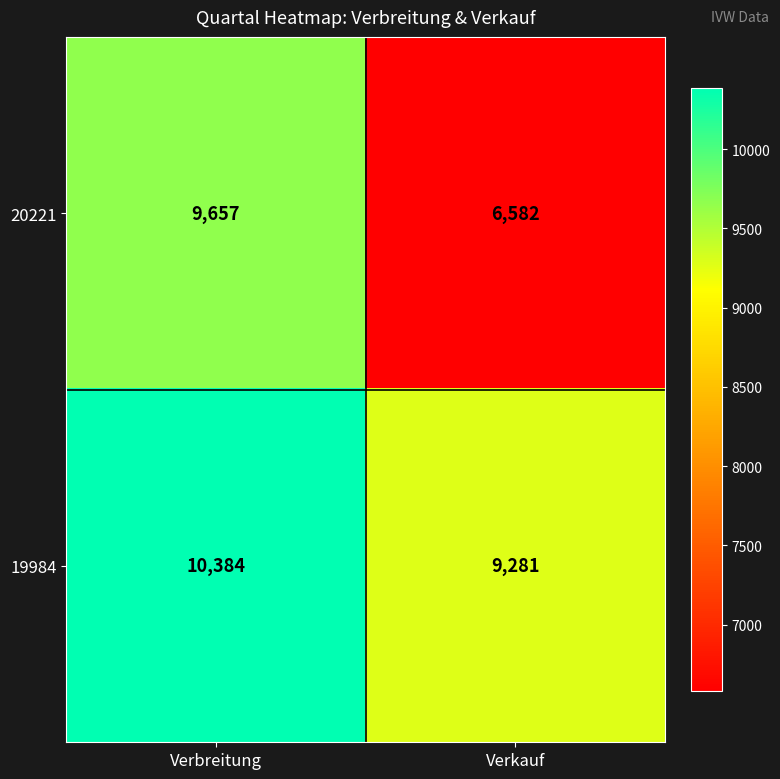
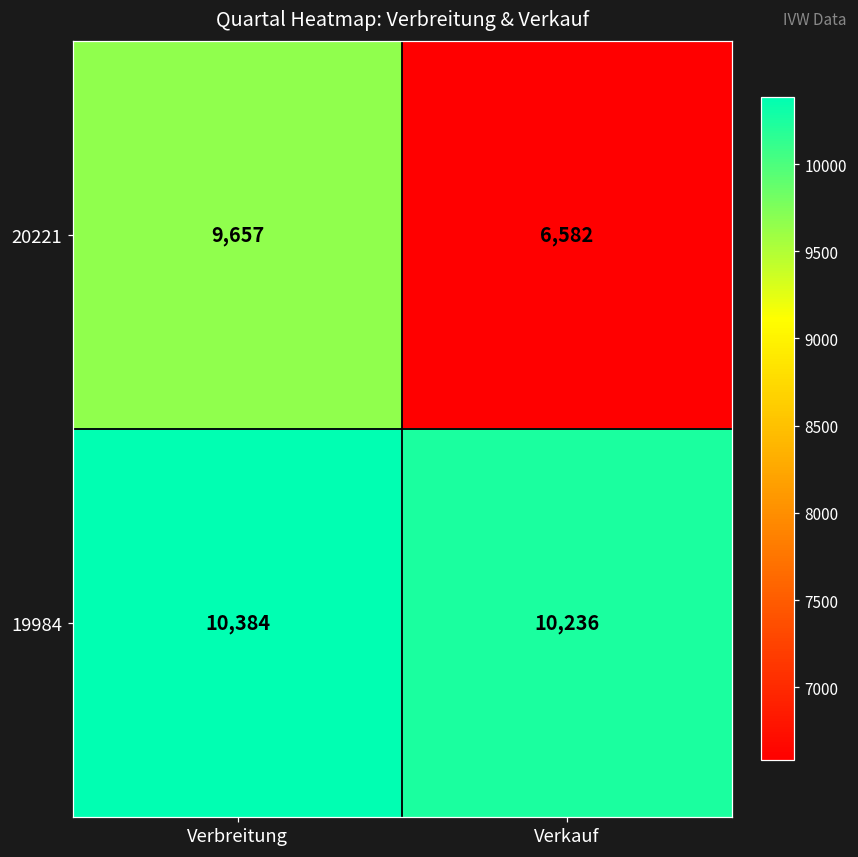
  {
    "20221": {
      "Verbreitung": "9,657",
      "Verkauf": "6,582"
    },
    "19984": {
      "Verbreitung": "10,384",
-     "Verkauf": "9,281"
+     "Verkauf": "10,236"
    }
  }
